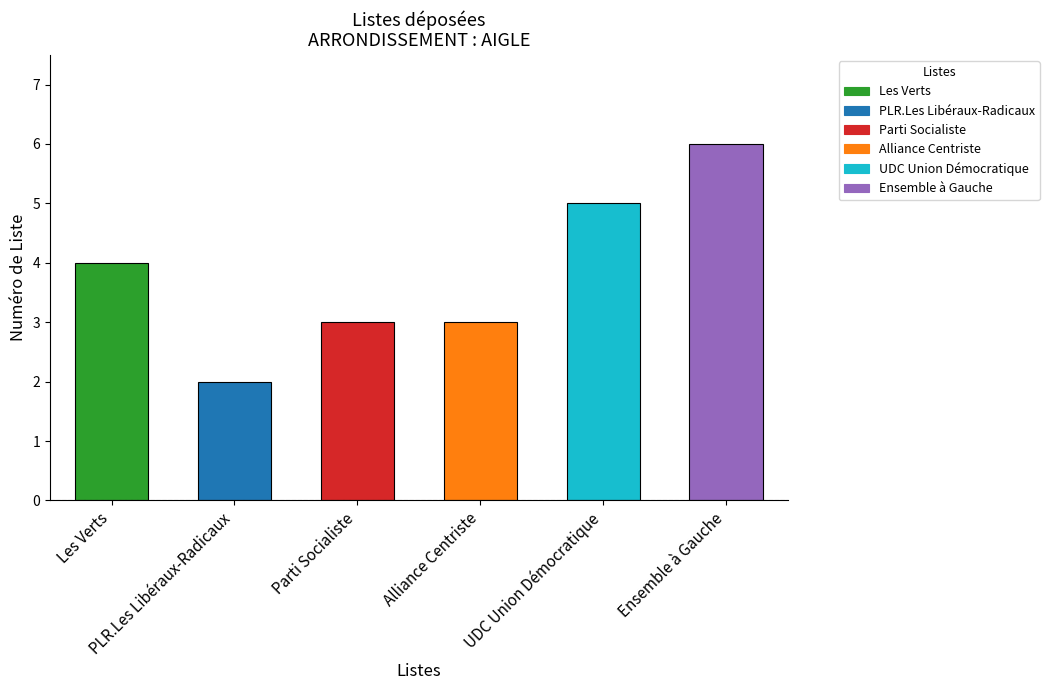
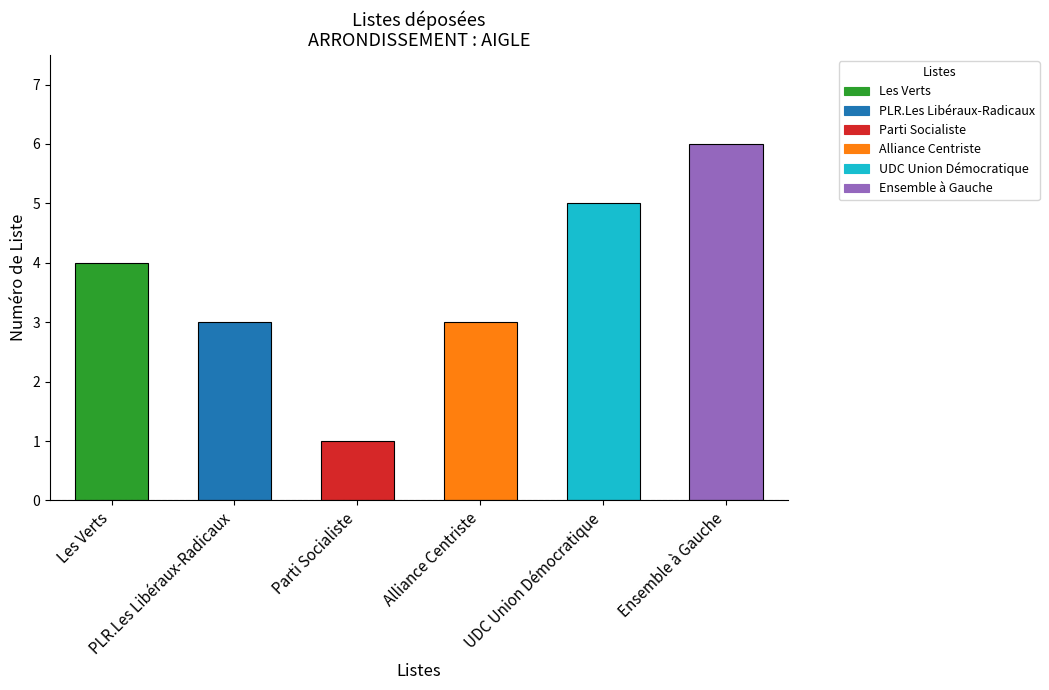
  {
    "Les Verts": 4,
-   "PLR.Les Libéraux-Radicaux": 2,
-   "Parti Socialiste": 3,
+   "PLR.Les Libéraux-Radicaux": 3,
+   "Parti Socialiste": 1,
    "Alliance Centriste": 3,
    "UDC Union Démocratique": 5,
    "Ensemble à Gauche": 6
  }
